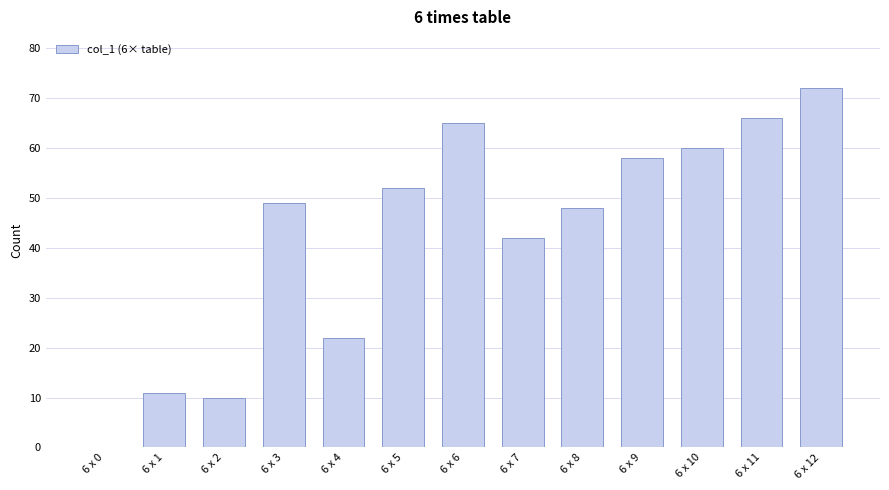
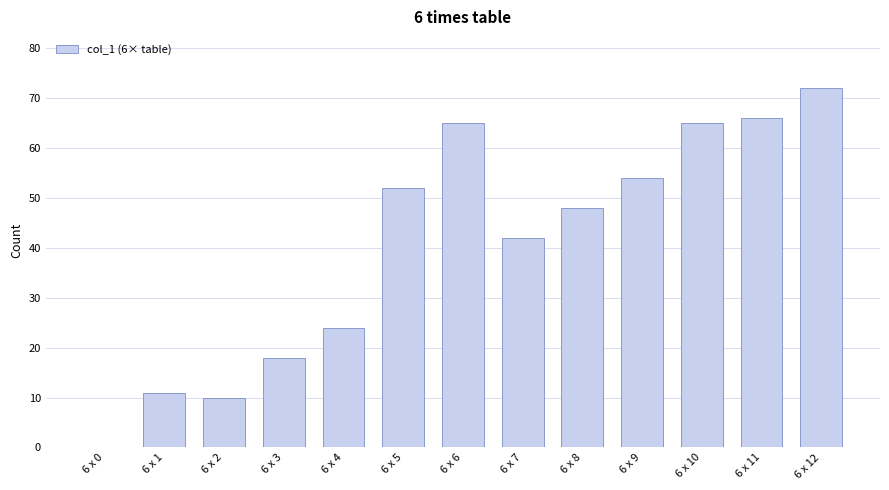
  {
    "6 x 0": 0,
    "6 x 1": 11,
    "6 x 2": 10,
-   "6 x 3": 49,
-   "6 x 4": 22,
+   "6 x 3": 18,
+   "6 x 4": 24,
    "6 x 5": 52,
    "6 x 6": 65,
    "6 x 7": 42,
    "6 x 8": 48,
-   "6 x 9": 58,
-   "6 x 10": 60,
+   "6 x 9": 54,
+   "6 x 10": 65,
    "6 x 11": 66,
    "6 x 12": 72
  }
